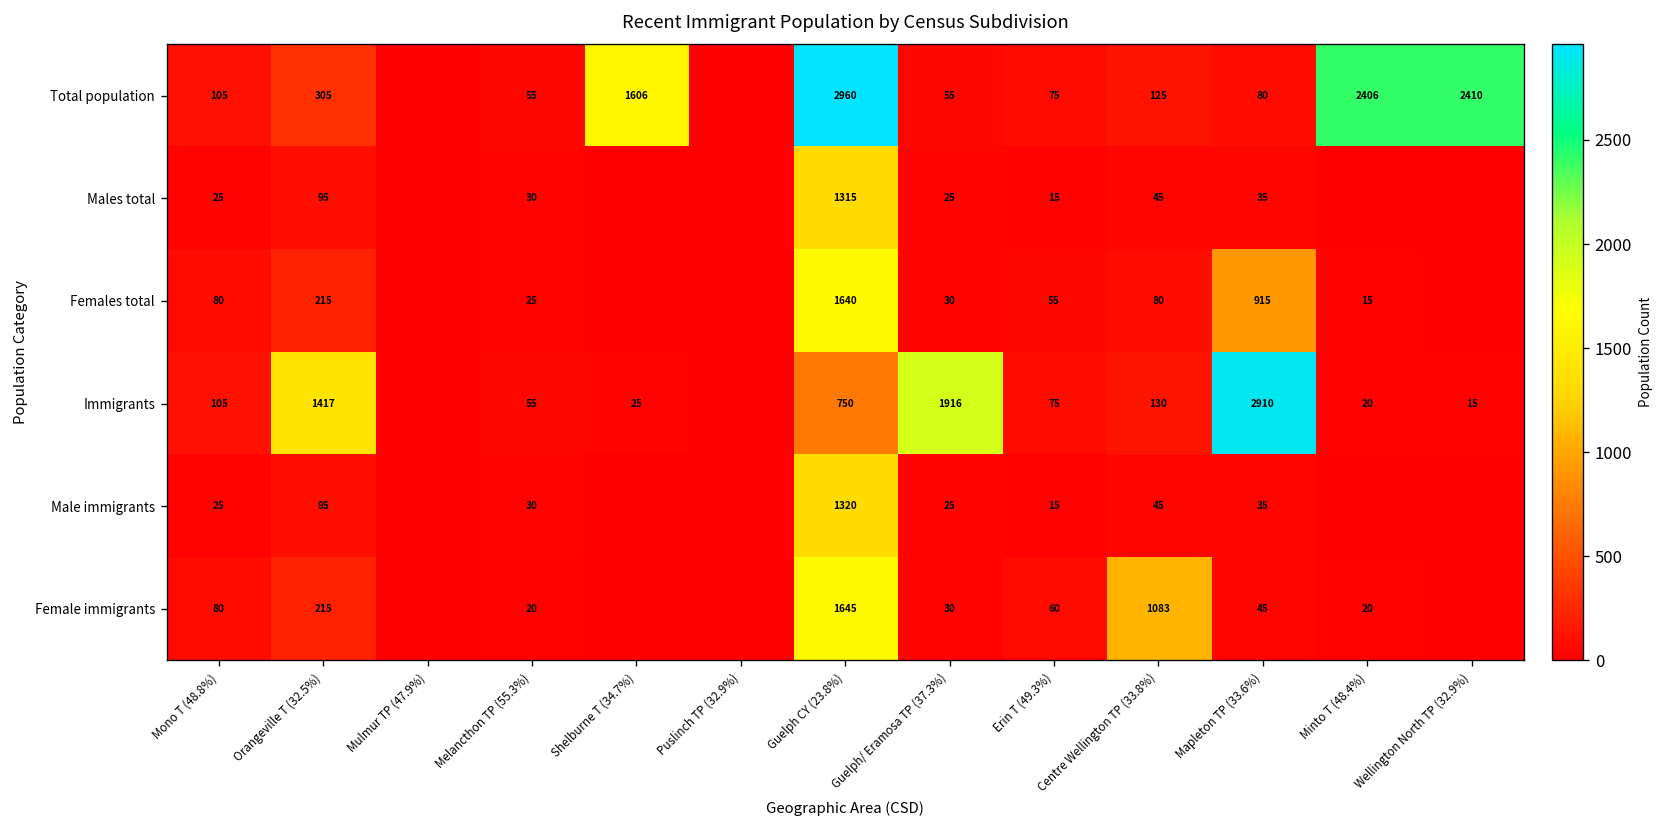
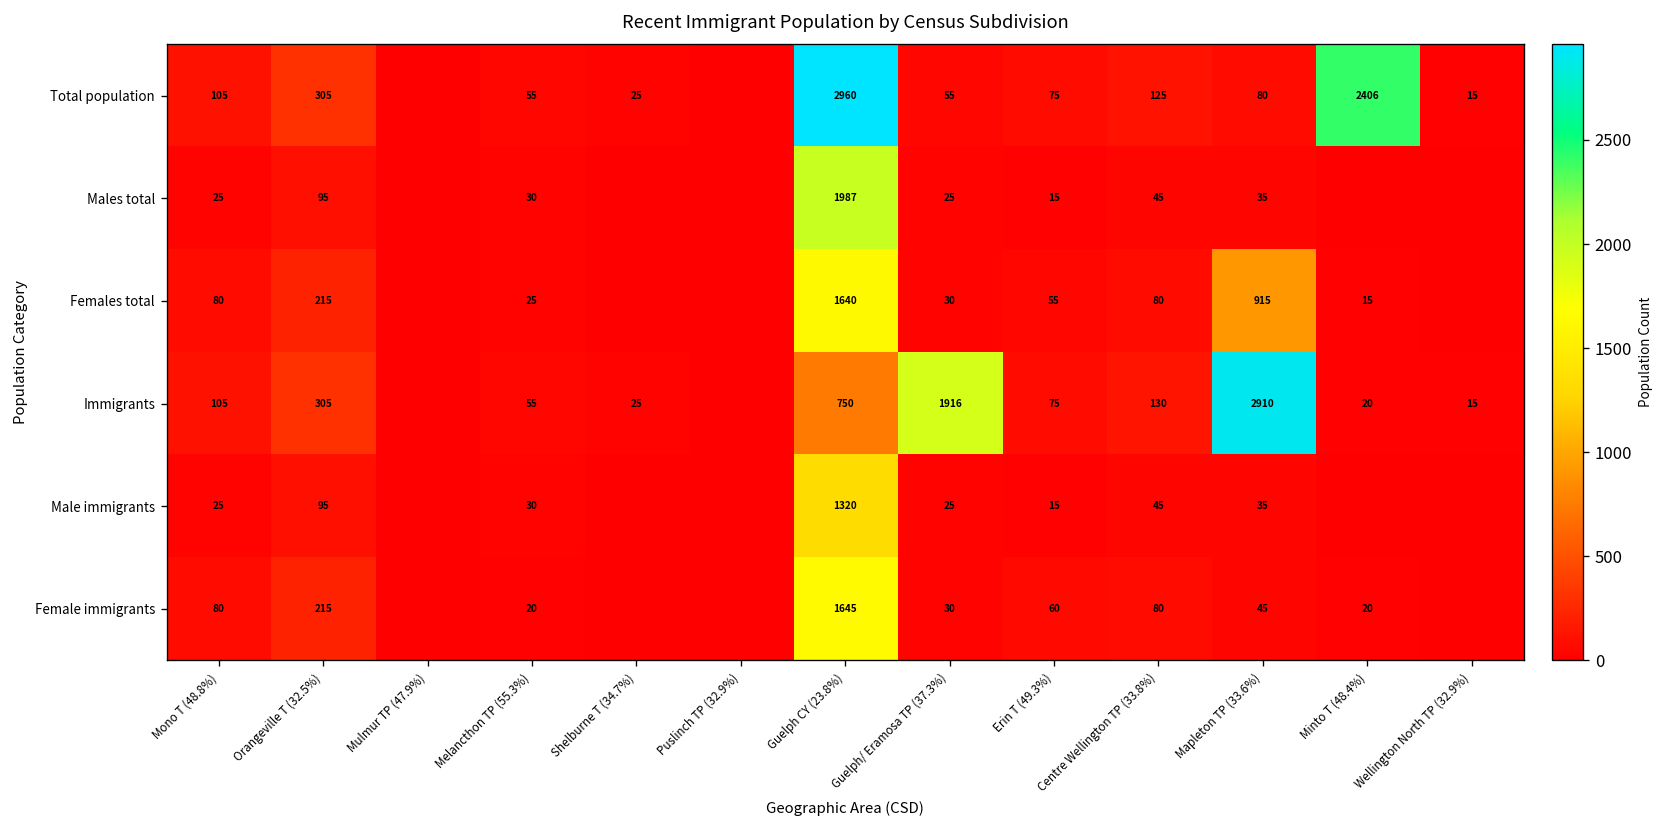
  {
    "Total population": {
      "Mono T (48.8%)": 105,
      "Orangeville T (32.5%)": 305,
      "Melancthon TP (55.3%)": 55,
-     "Shelburne T (34.7%)": 1606,
+     "Shelburne T (34.7%)": 25,
      "Guelph CY (23.8%)": 2960,
      "Guelph/ Eramosa TP (37.3%)": 55,
      "Erin T (49.3%)": 75,
      "Centre Wellington TP (33.8%)": 125,
      "Mapleton TP (33.6%)": 80,
      "Minto T (48.4%)": 2406,
-     "Wellington North TP (32.9%)": 2410
+     "Wellington North TP (32.9%)": 15
    },
    "Males total": {
      "Mono T (48.8%)": 25,
      "Orangeville T (32.5%)": 95,
      "Melancthon TP (55.3%)": 30,
-     "Guelph CY (23.8%)": 1315,
+     "Guelph CY (23.8%)": 1987,
      "Guelph/ Eramosa TP (37.3%)": 25,
      "Erin T (49.3%)": 15,
      "Centre Wellington TP (33.8%)": 45,
      "Mapleton TP (33.6%)": 35
    },
    "Females total": {
      "Mono T (48.8%)": 80,
      "Orangeville T (32.5%)": 215,
      "Melancthon TP (55.3%)": 25,
      "Guelph CY (23.8%)": 1640,
      "Guelph/ Eramosa TP (37.3%)": 30,
      "Erin T (49.3%)": 55,
      "Centre Wellington TP (33.8%)": 80,
      "Mapleton TP (33.6%)": 915,
      "Minto T (48.4%)": 15
    },
    "Immigrants": {
      "Mono T (48.8%)": 105,
-     "Orangeville T (32.5%)": 1417,
+     "Orangeville T (32.5%)": 305,
      "Melancthon TP (55.3%)": 55,
      "Shelburne T (34.7%)": 25,
      "Guelph CY (23.8%)": 750,
      "Guelph/ Eramosa TP (37.3%)": 1916,
      "Erin T (49.3%)": 75,
      "Centre Wellington TP (33.8%)": 130,
      "Mapleton TP (33.6%)": 2910,
      "Minto T (48.4%)": 20,
      "Wellington North TP (32.9%)": 15
    },
    "Male immigrants": {
      "Mono T (48.8%)": 25,
      "Orangeville T (32.5%)": 95,
      "Melancthon TP (55.3%)": 30,
      "Guelph CY (23.8%)": 1320,
      "Guelph/ Eramosa TP (37.3%)": 25,
      "Erin T (49.3%)": 15,
      "Centre Wellington TP (33.8%)": 45,
      "Mapleton TP (33.6%)": 35
    },
    "Female immigrants": {
      "Mono T (48.8%)": 80,
      "Orangeville T (32.5%)": 215,
      "Melancthon TP (55.3%)": 20,
      "Guelph CY (23.8%)": 1645,
      "Guelph/ Eramosa TP (37.3%)": 30,
      "Erin T (49.3%)": 60,
-     "Centre Wellington TP (33.8%)": 1083,
+     "Centre Wellington TP (33.8%)": 80,
      "Mapleton TP (33.6%)": 45,
      "Minto T (48.4%)": 20
    }
  }
